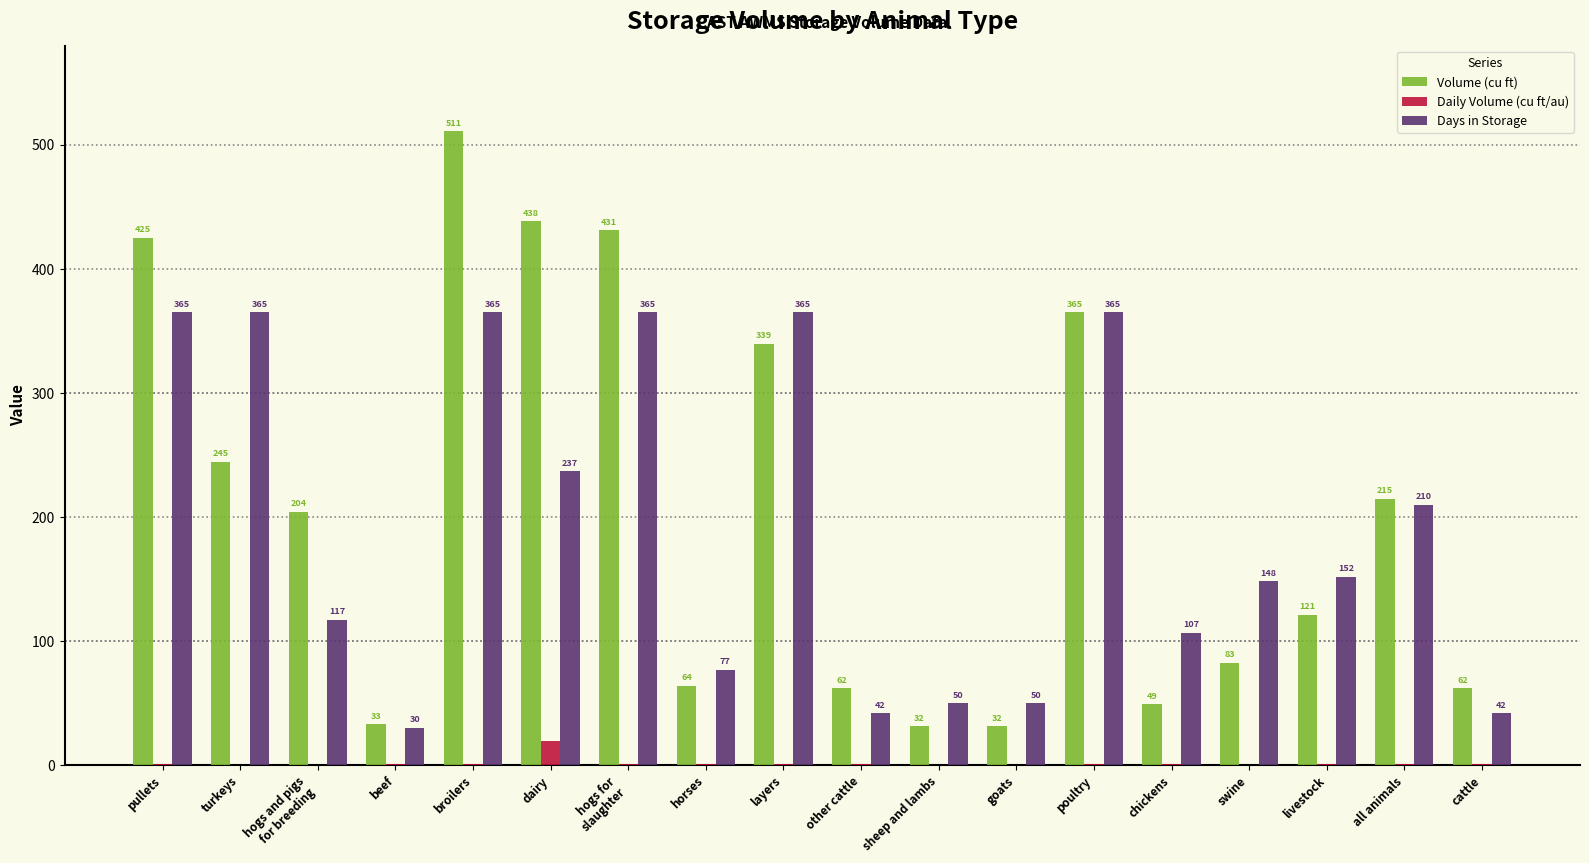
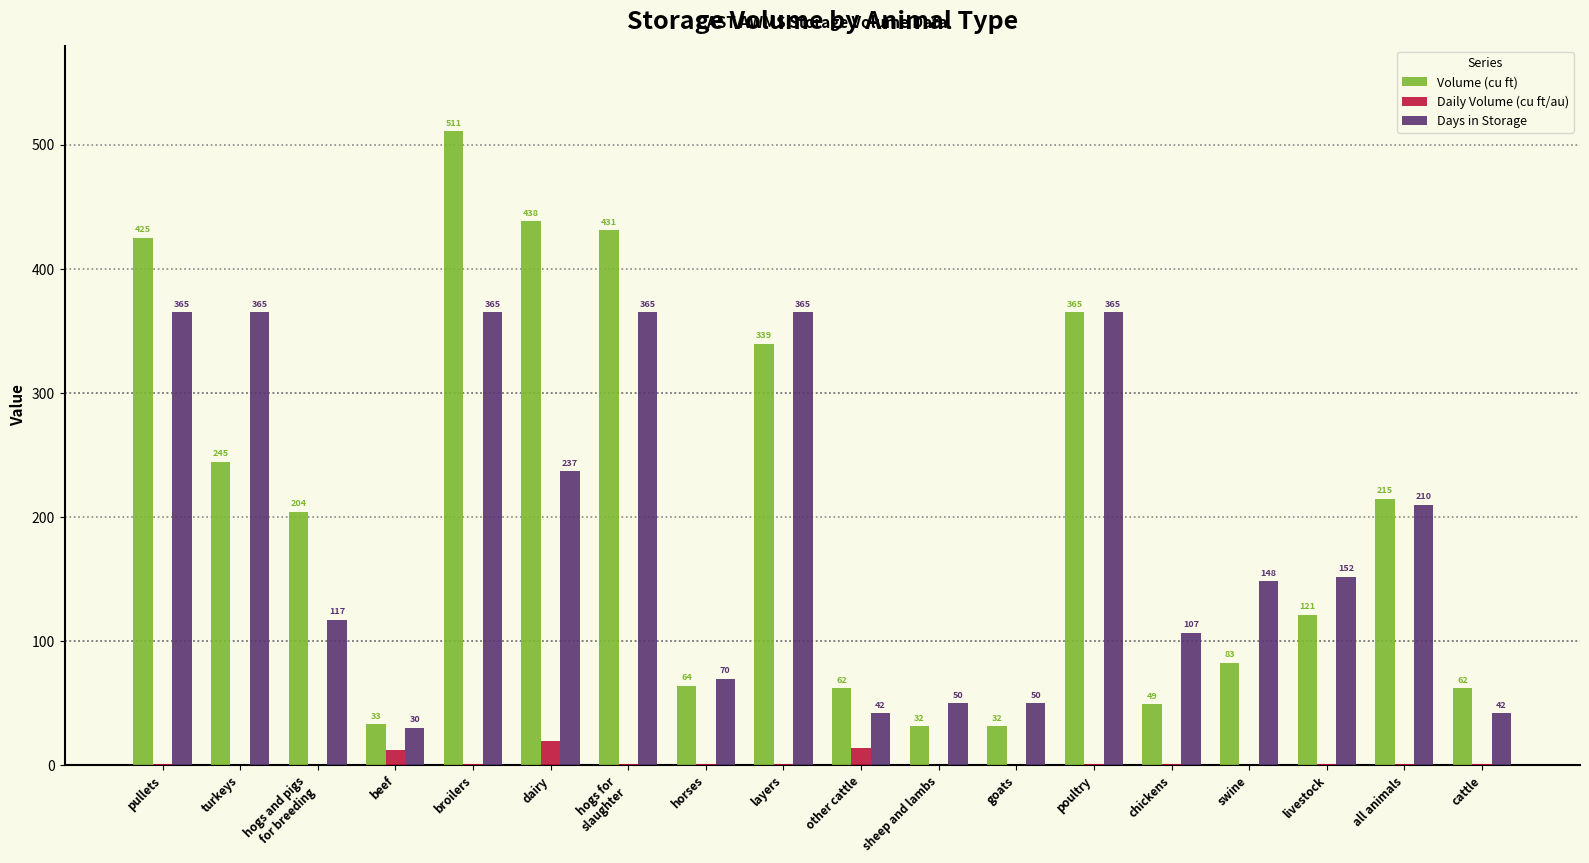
  {
    "Volume (cu ft)": {
      "pullets": 425,
      "turkeys": 245,
      "hogs and pigs for breeding": 204,
      "beef": 33,
      "broilers": 511,
      "dairy": 438,
      "hogs for slaughter": 431,
      "horses": 64,
      "layers": 339,
      "other cattle": 62,
      "sheep and lambs": 32,
      "goats": 32,
      "poultry": 365,
      "chickens": 49,
      "swine": 83,
      "livestock": 121,
      "all animals": 215,
      "cattle": 62
    },
    "Daily Volume (cu ft/au)": {
-     "beef": 1,
+     "beef": 13,
      "dairy": 19,
-     "other cattle": 1
+     "other cattle": 14
    },
    "Days in Storage": {
      "pullets": 365,
      "turkeys": 365,
      "hogs and pigs for breeding": 117,
      "beef": 30,
      "broilers": 365,
      "dairy": 237,
      "hogs for slaughter": 365,
-     "horses": 77,
+     "horses": 70,
      "layers": 365,
      "other cattle": 42,
      "sheep and lambs": 50,
      "goats": 50,
      "poultry": 365,
      "chickens": 107,
      "swine": 148,
      "livestock": 152,
      "all animals": 210,
      "cattle": 42
    }
  }
